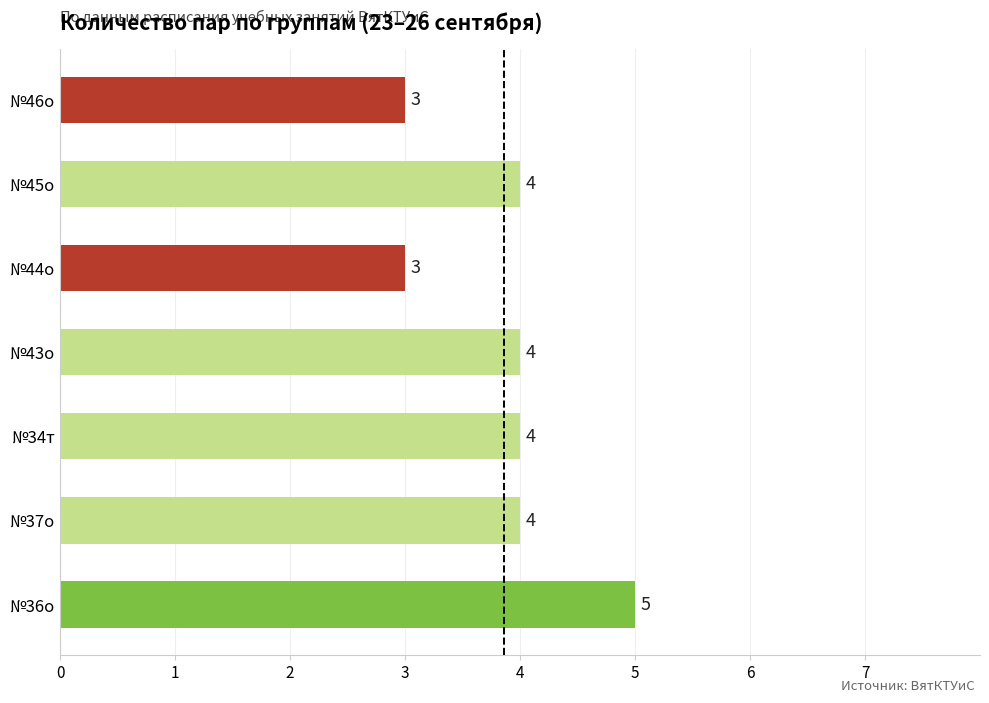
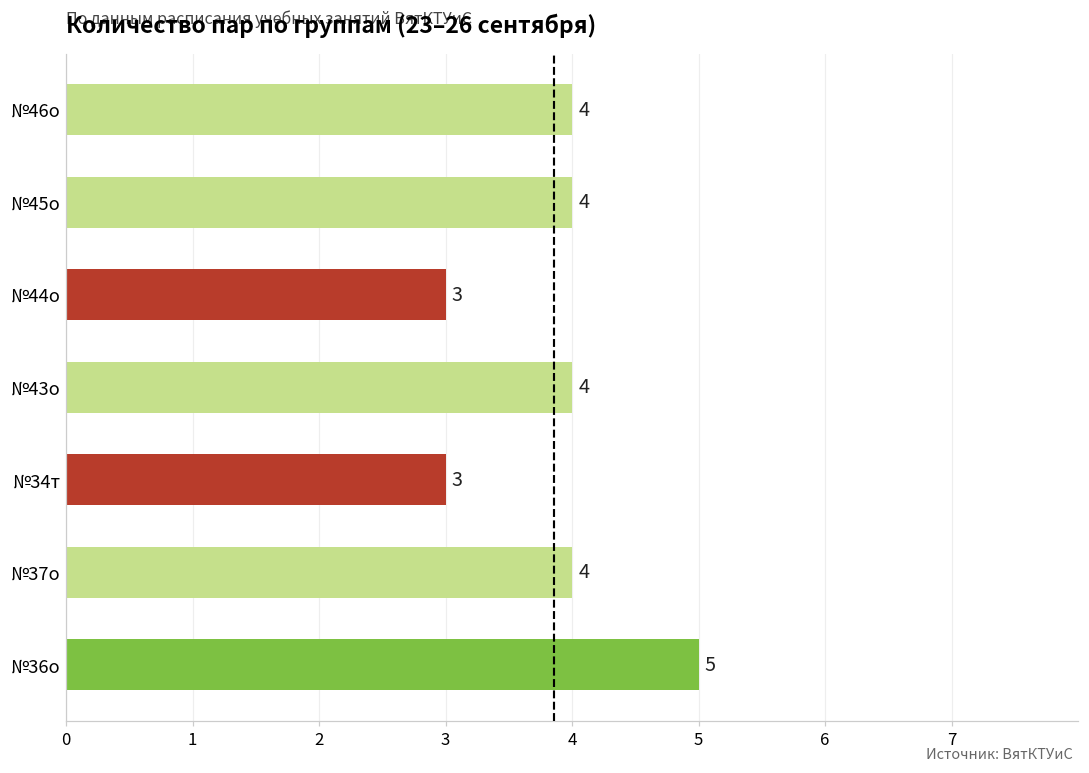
  {
-   "№46о": 3,
+   "№46о": 4,
    "№45о": 4,
    "№44о": 3,
    "№43о": 4,
-   "№34т": 4,
+   "№34т": 3,
    "№37о": 4,
    "№36о": 5
  }
